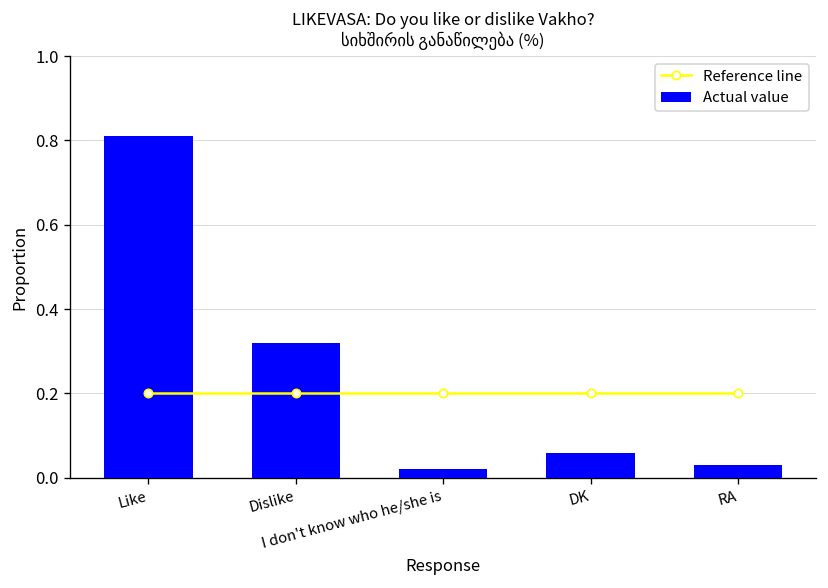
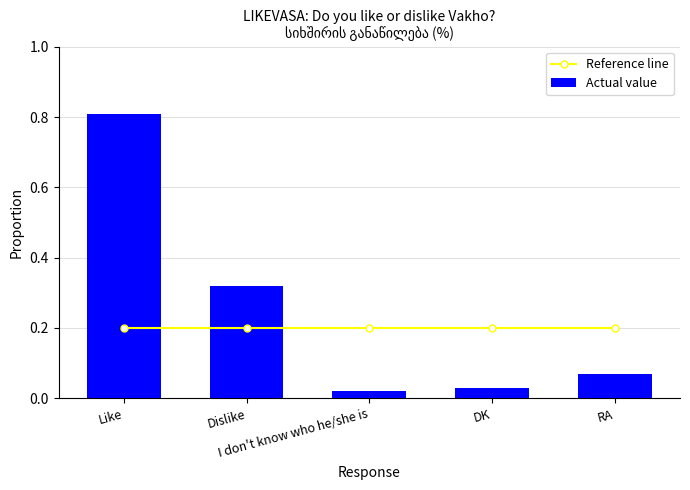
  {
    "Reference line": {
      "Like": 0.20,
      "Dislike": 0.20,
      "I don't know who he/she is": 0.20,
      "DK": 0.20,
      "RA": 0.20
    },
    "Actual value": {
      "Like": 0.81,
      "Dislike": 0.32,
      "I don't know who he/she is": 0.02,
-     "DK": 0.06,
-     "RA": 0.03
+     "DK": 0.03,
+     "RA": 0.07
    }
  }
